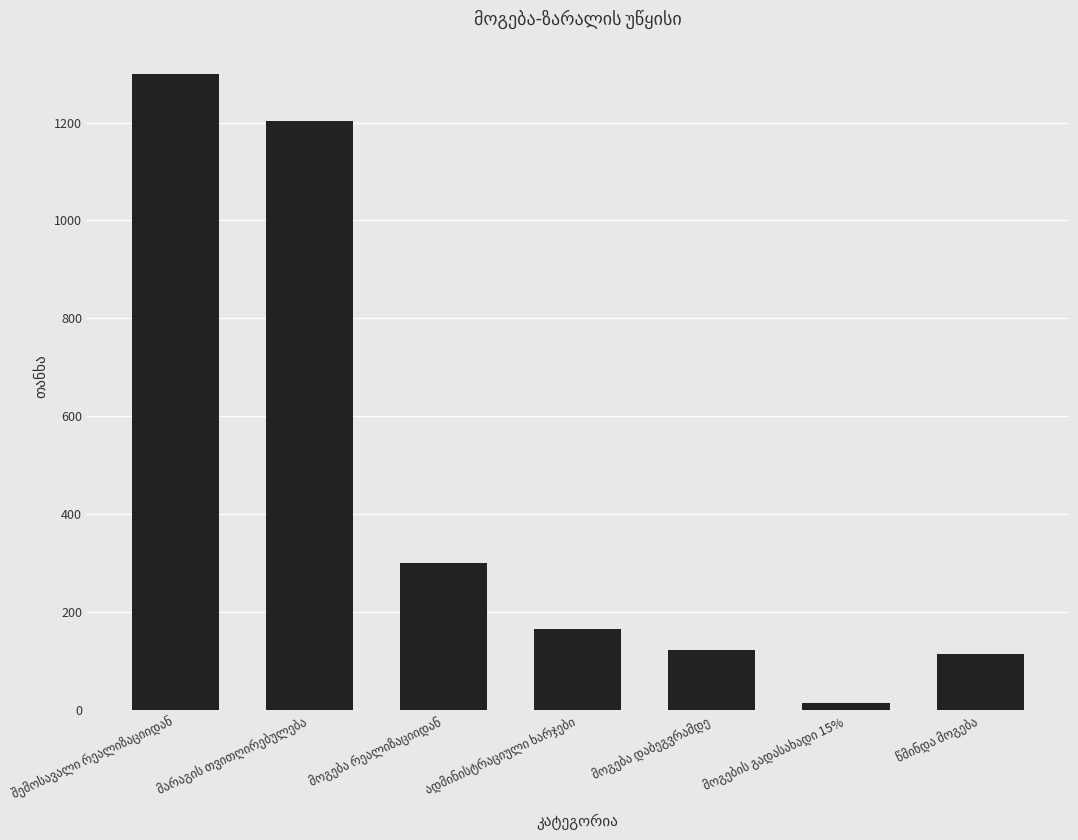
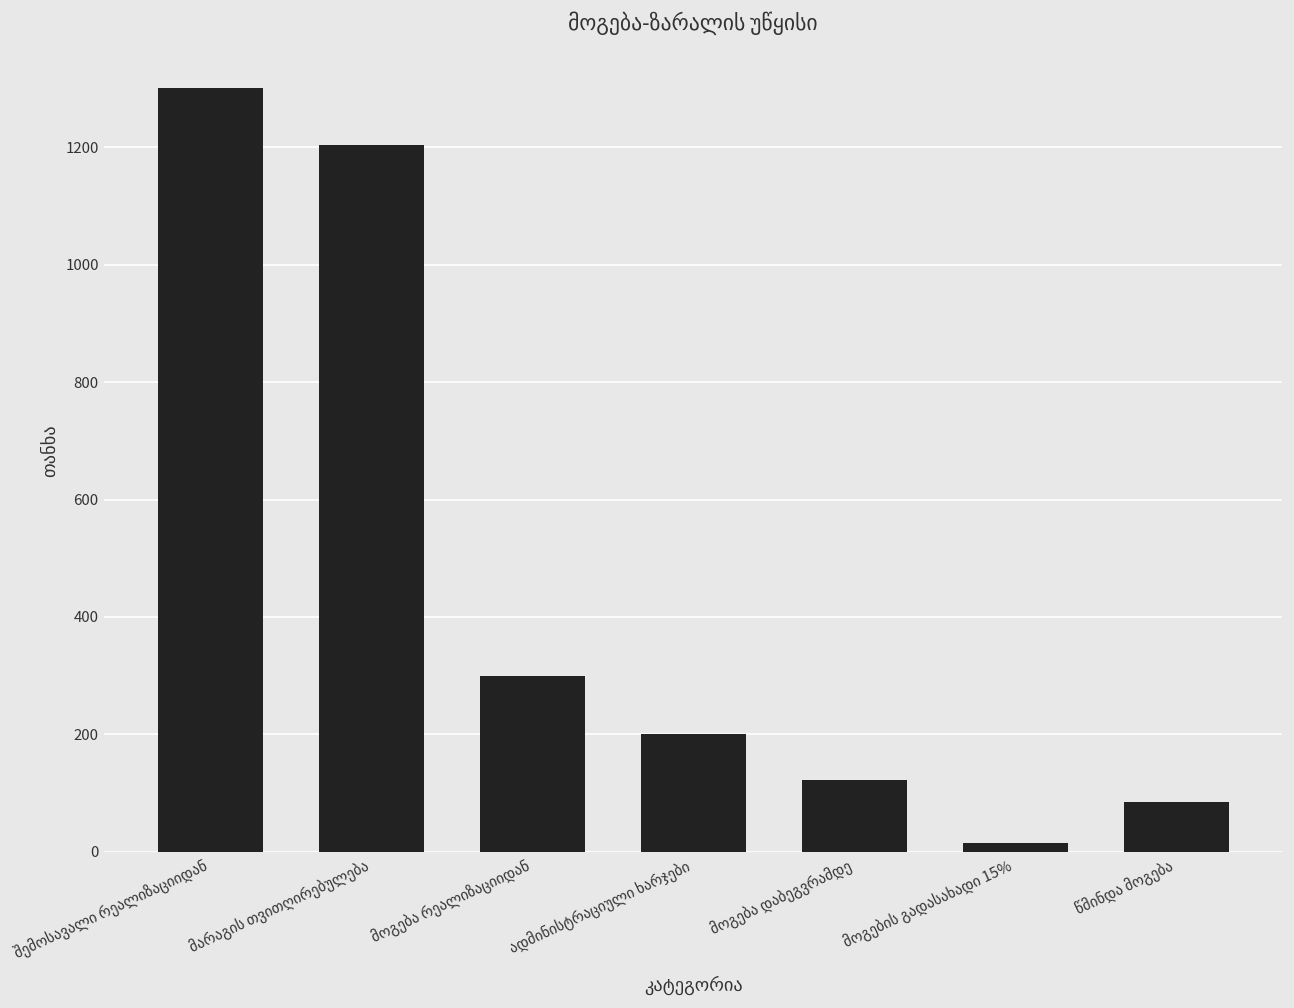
  {
    "შემოსავალი რეალიზაციიდან": 1300,
    "მარაგის თვითღირებულება": 1200,
    "მოგება რეალიზაციიდან": 300,
-   "ადმინისტრაციული ხარჯები": 170,
+   "ადმინისტრაციული ხარჯები": 200,
    "მოგება დაბეგვრამდე": 120,
    "მოგების გადასახადი 15%": 20,
-   "წმინდა მოგება": 120
+   "წმინდა მოგება": 90
  }
